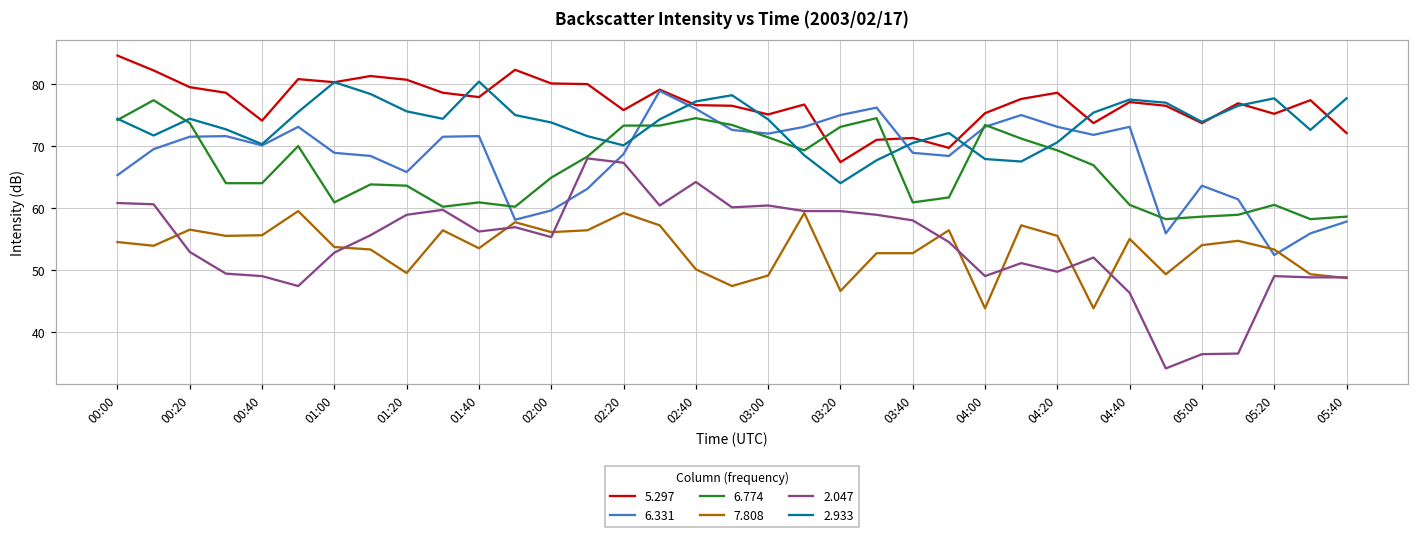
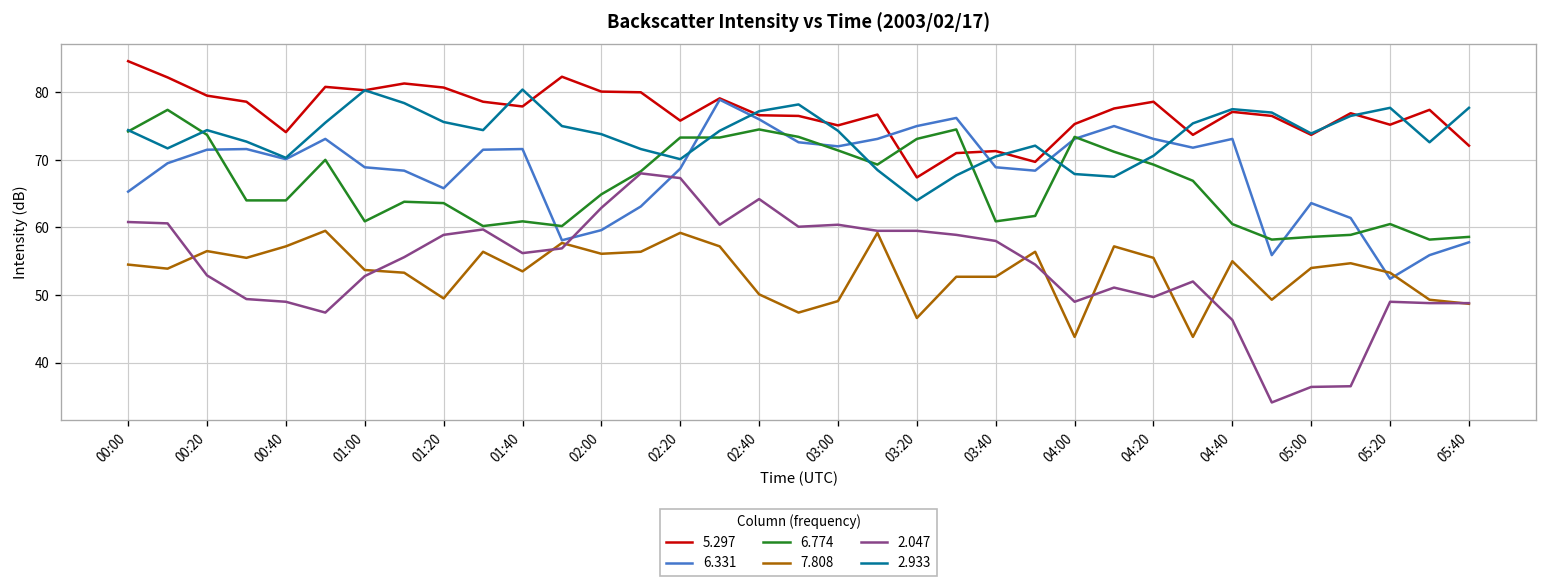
  {
    "5.297": {
      "00:00": 85,
      "00:20": 80,
      "00:40": 74,
      "01:20": 81,
      "01:40": 78,
      "02:00": 80,
      "02:20": 76,
      "02:40": 77,
      "03:00": 75,
      "03:20": 67,
      "03:40": 71,
      "04:00": 75,
      "04:20": 79,
      "05:20": 75,
      "05:40": 72
    },
    "6.331": {
      "00:00": 65,
      "00:20": 72,
      "01:00": 69,
      "01:20": 66,
      "01:40": 72,
      "02:00": 60,
      "02:20": 69,
      "02:40": 76,
      "03:00": 72,
      "03:20": 75,
      "03:40": 69,
      "04:20": 73,
      "04:40": 73,
      "05:00": 64,
      "05:20": 52,
      "05:40": 58
    },
    "6.774": {
      "00:20": 74,
      "00:40": 64,
      "01:00": 61,
      "01:20": 64,
      "01:40": 61,
      "02:00": 65,
      "02:20": 73,
      "02:40": 75,
      "03:00": 71,
      "03:20": 73,
      "03:40": 61,
      "04:20": 69,
      "04:40": 61,
      "05:00": 59,
      "05:20": 61,
      "05:40": 59
    },
    "7.808": {
      "00:00": 55,
      "00:20": 57,
-     "00:40": 56,
+     "00:40": 57,
      "01:00": 54,
      "01:20": 50,
      "01:40": 54,
      "02:00": 56,
      "02:20": 59,
      "02:40": 50,
      "03:00": 49,
      "03:20": 47,
      "03:40": 53,
      "04:00": 44,
      "04:20": 56,
      "04:40": 55,
      "05:00": 54,
      "05:20": 53
    },
    "2.047": {
      "00:00": 61,
      "00:20": 53,
      "00:40": 49,
      "01:00": 53,
      "01:20": 59,
      "01:40": 56,
-     "02:00": 55,
+     "02:00": 63,
      "02:20": 67,
      "02:40": 64,
      "03:00": 60,
      "03:20": 60,
      "03:40": 58,
      "04:00": 49,
      "04:20": 50,
      "04:40": 46,
      "05:00": 36,
      "05:20": 49
    },
    "2.933": {
      "00:20": 74,
      "01:20": 76,
      "01:40": 80,
      "02:00": 74,
      "02:20": 70,
      "02:40": 77,
      "03:00": 74,
      "03:20": 64,
      "03:40": 71,
      "04:00": 68,
      "04:20": 71,
      "05:20": 78,
      "05:40": 78
    }
  }
